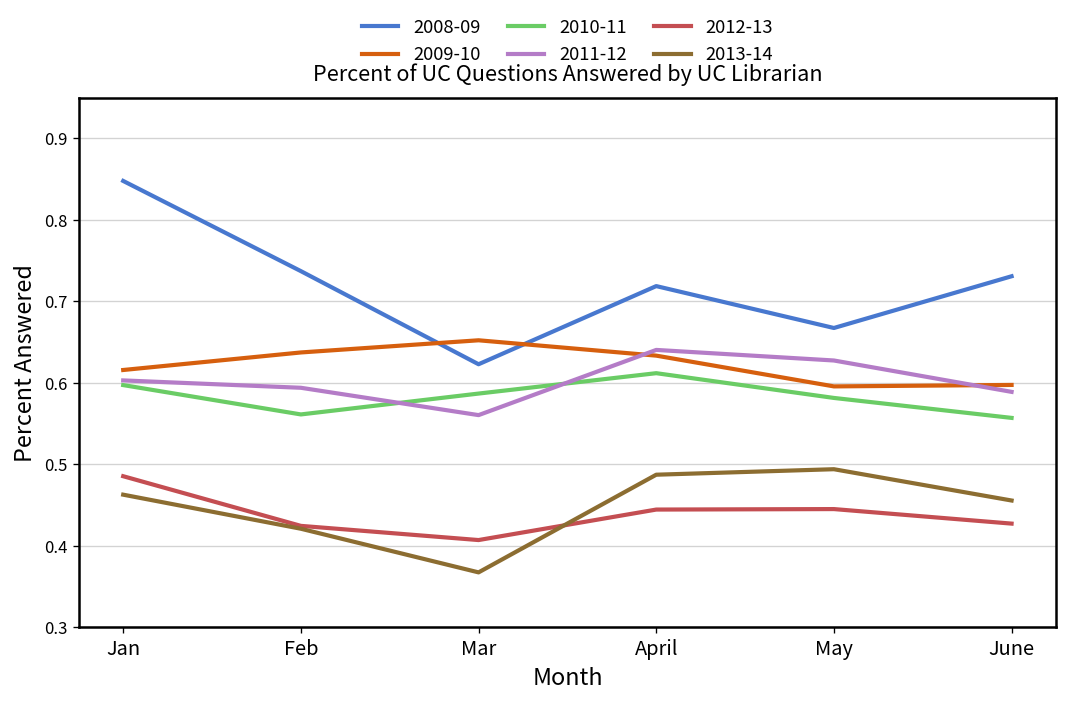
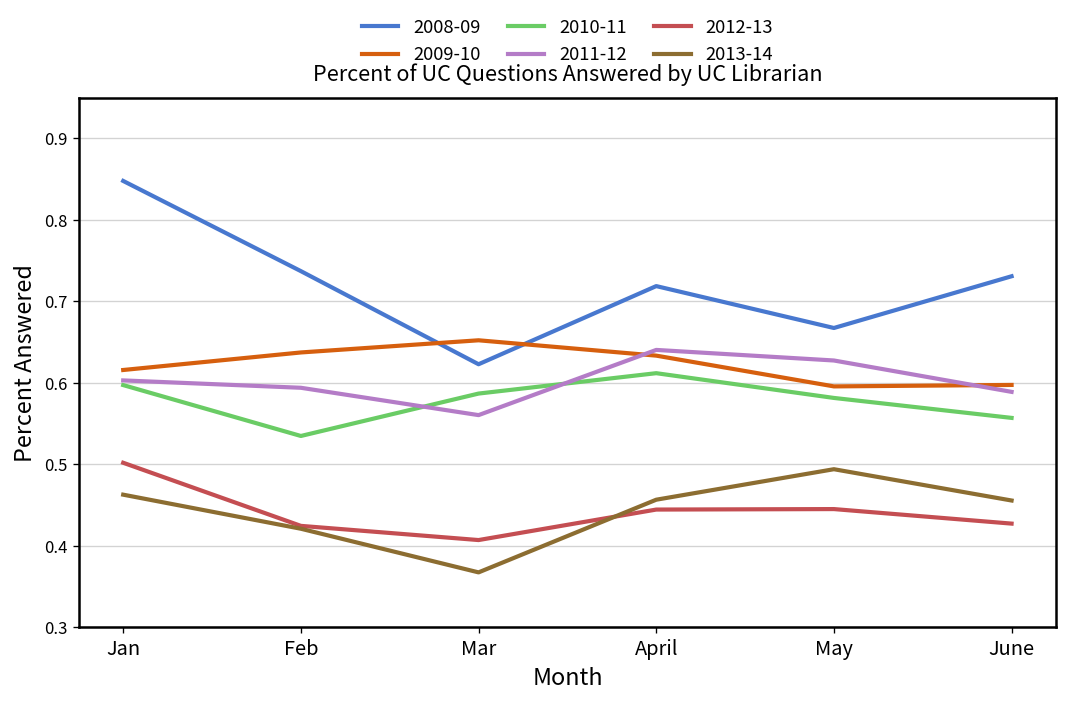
  {
    "2008-09": {
      "Jan": 0.85,
      "Feb": 0.74,
      "Mar": 0.62,
      "April": 0.72,
      "May": 0.67,
      "June": 0.73
    },
    "2009-10": {
      "Jan": 0.62,
      "Feb": 0.64,
      "Mar": 0.65,
      "April": 0.63,
      "May": 0.60,
      "June": 0.60
    },
    "2010-11": {
      "Jan": 0.60,
-     "Feb": 0.56,
+     "Feb": 0.53,
      "Mar": 0.59,
      "April": 0.61,
      "May": 0.58,
      "June": 0.56
    },
    "2011-12": {
      "Jan": 0.60,
      "Feb": 0.59,
      "Mar": 0.56,
      "April": 0.64,
      "May": 0.63,
      "June": 0.59
    },
    "2012-13": {
-     "Jan": 0.49,
+     "Jan": 0.50,
      "Mar": 0.41,
      "April": 0.44,
      "May": 0.44,
      "June": 0.43
    },
    "2013-14": {
      "Jan": 0.46,
      "Mar": 0.37,
-     "April": 0.49,
+     "April": 0.46,
      "May": 0.49,
      "June": 0.46
    }
  }
